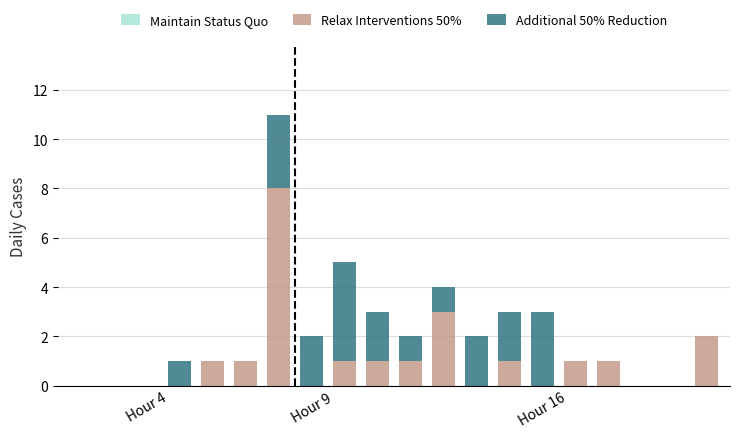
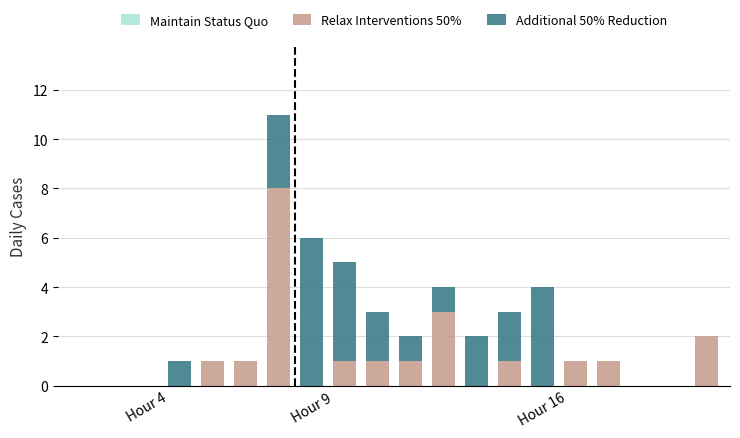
  {
    "Maintain Status Quo": {
      "Hour 4": 0,
      "Hour 9": 0,
      "Hour 16": 0
    },
    "Relax Interventions 50%": {
      "Hour 4": 0,
      "Hour 9": 0,
      "Hour 16": 0
    },
    "Additional 50% Reduction": {
      "Hour 4": 0,
-     "Hour 9": 2,
-     "Hour 16": 3
+     "Hour 9": 6,
+     "Hour 16": 4
    }
  }
